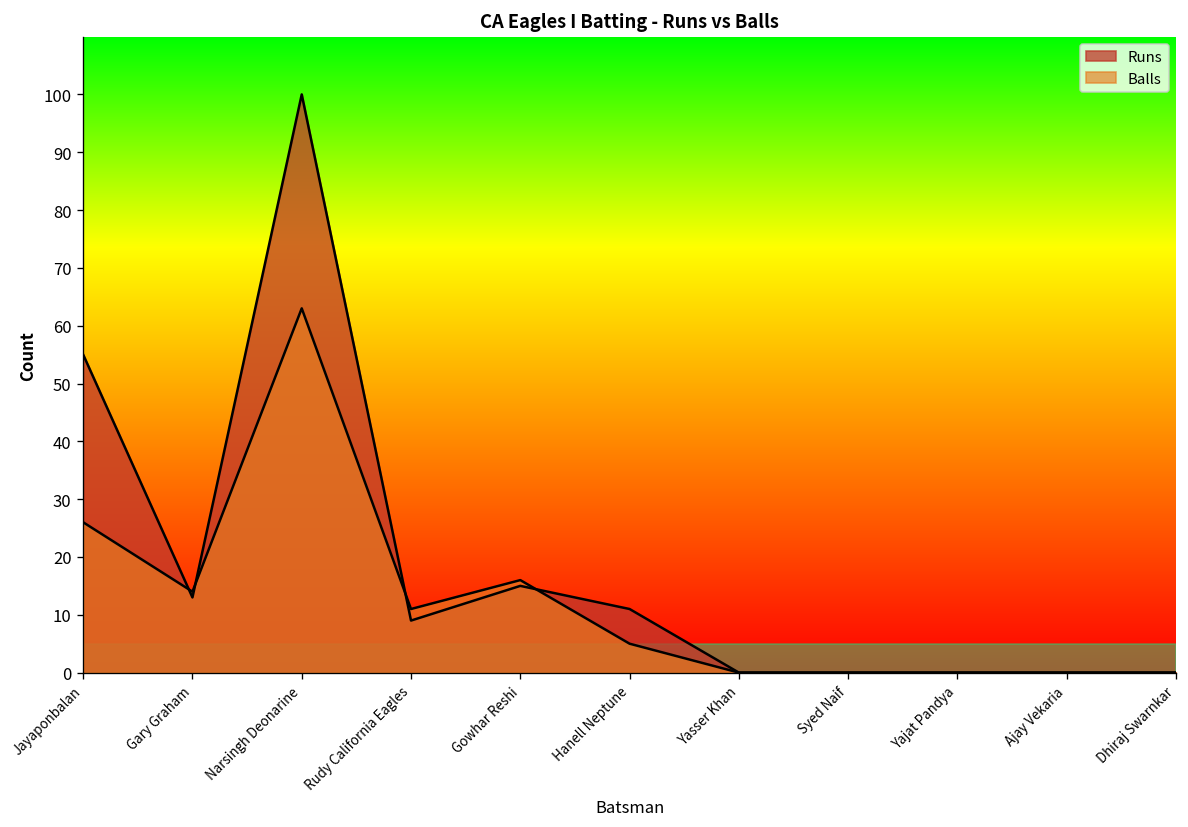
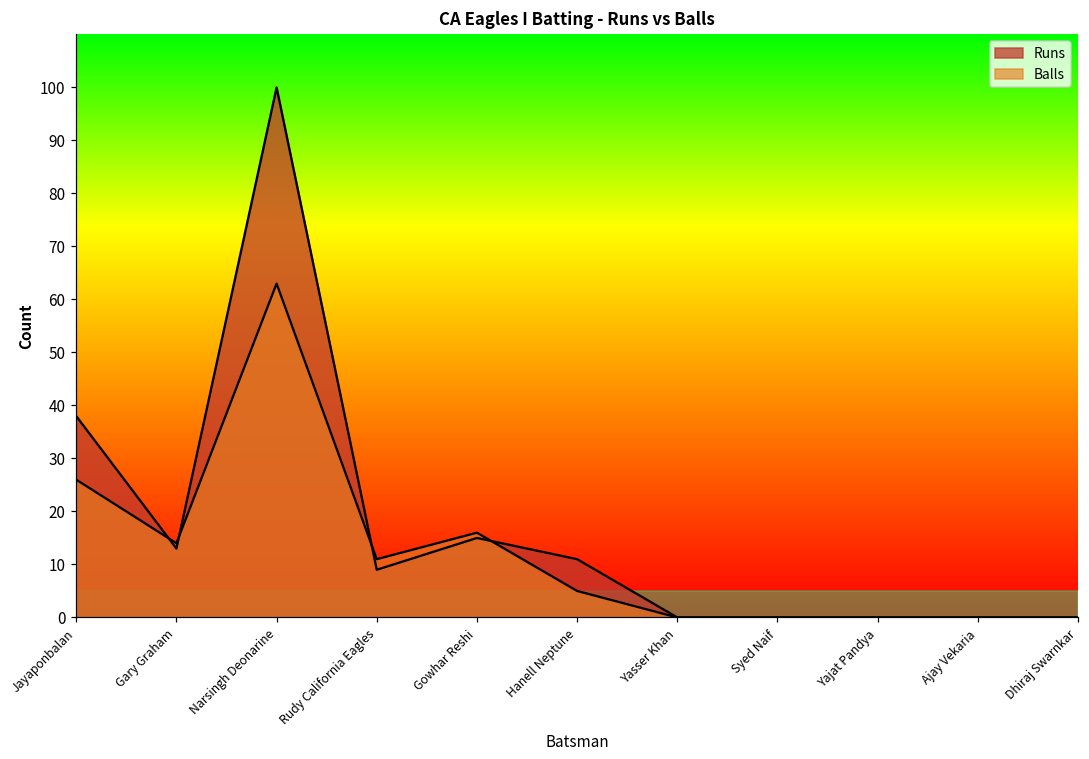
  {
    "Runs": {
-     "Jayaponbalan": 55,
+     "Jayaponbalan": 38,
      "Gary Graham": 13,
      "Narsingh Deonarine": 100,
      "Rudy California Eagles": 9,
      "Gowhar Reshi": 15,
      "Hanell Neptune": 11
    },
    "Balls": {
      "Jayaponbalan": 26,
      "Gary Graham": 14,
      "Narsingh Deonarine": 63,
      "Rudy California Eagles": 11,
      "Gowhar Reshi": 16
    }
  }
